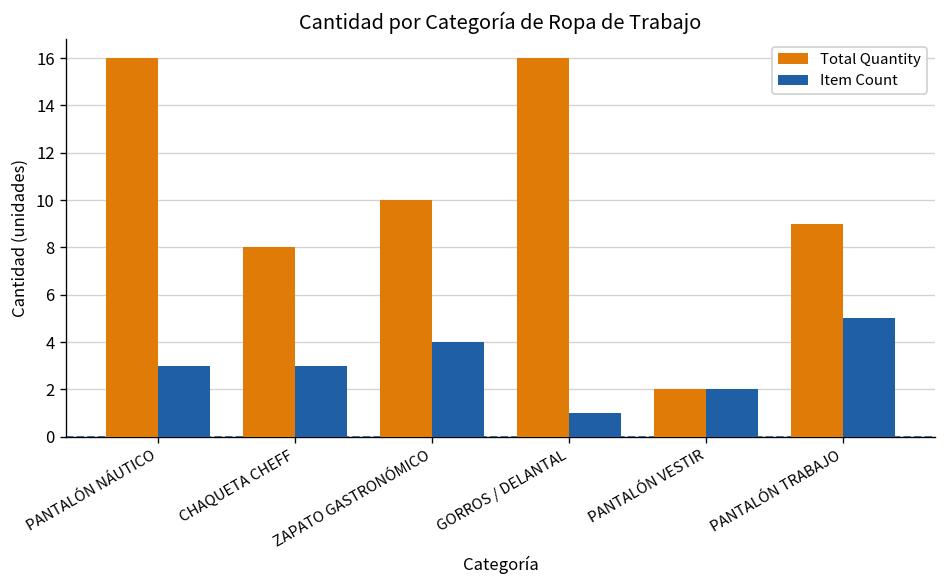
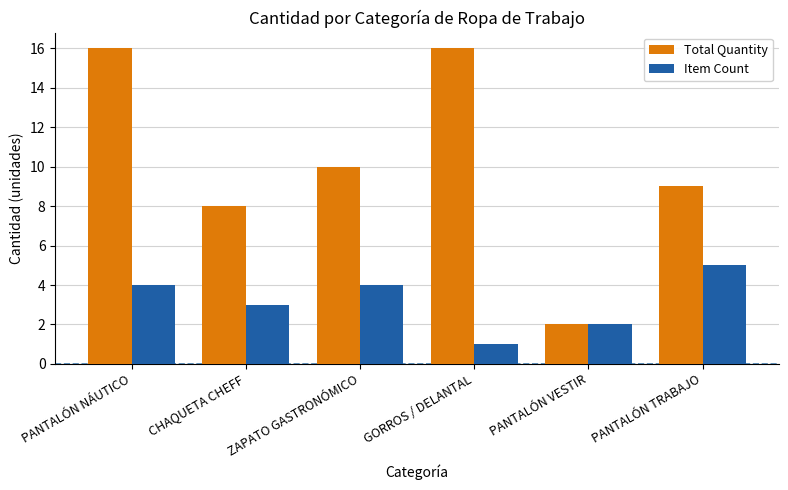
  {
    "Total Quantity": {
      "PANTALÓN NÁUTICO": 16,
      "CHAQUETA CHEFF": 8,
      "ZAPATO GASTRONÓMICO": 10,
      "GORROS / DELANTAL": 16,
      "PANTALÓN VESTIR": 2,
      "PANTALÓN TRABAJO": 9
    },
    "Item Count": {
-     "PANTALÓN NÁUTICO": 3,
+     "PANTALÓN NÁUTICO": 4,
      "CHAQUETA CHEFF": 3,
      "ZAPATO GASTRONÓMICO": 4,
      "GORROS / DELANTAL": 1,
      "PANTALÓN VESTIR": 2,
      "PANTALÓN TRABAJO": 5
    }
  }
